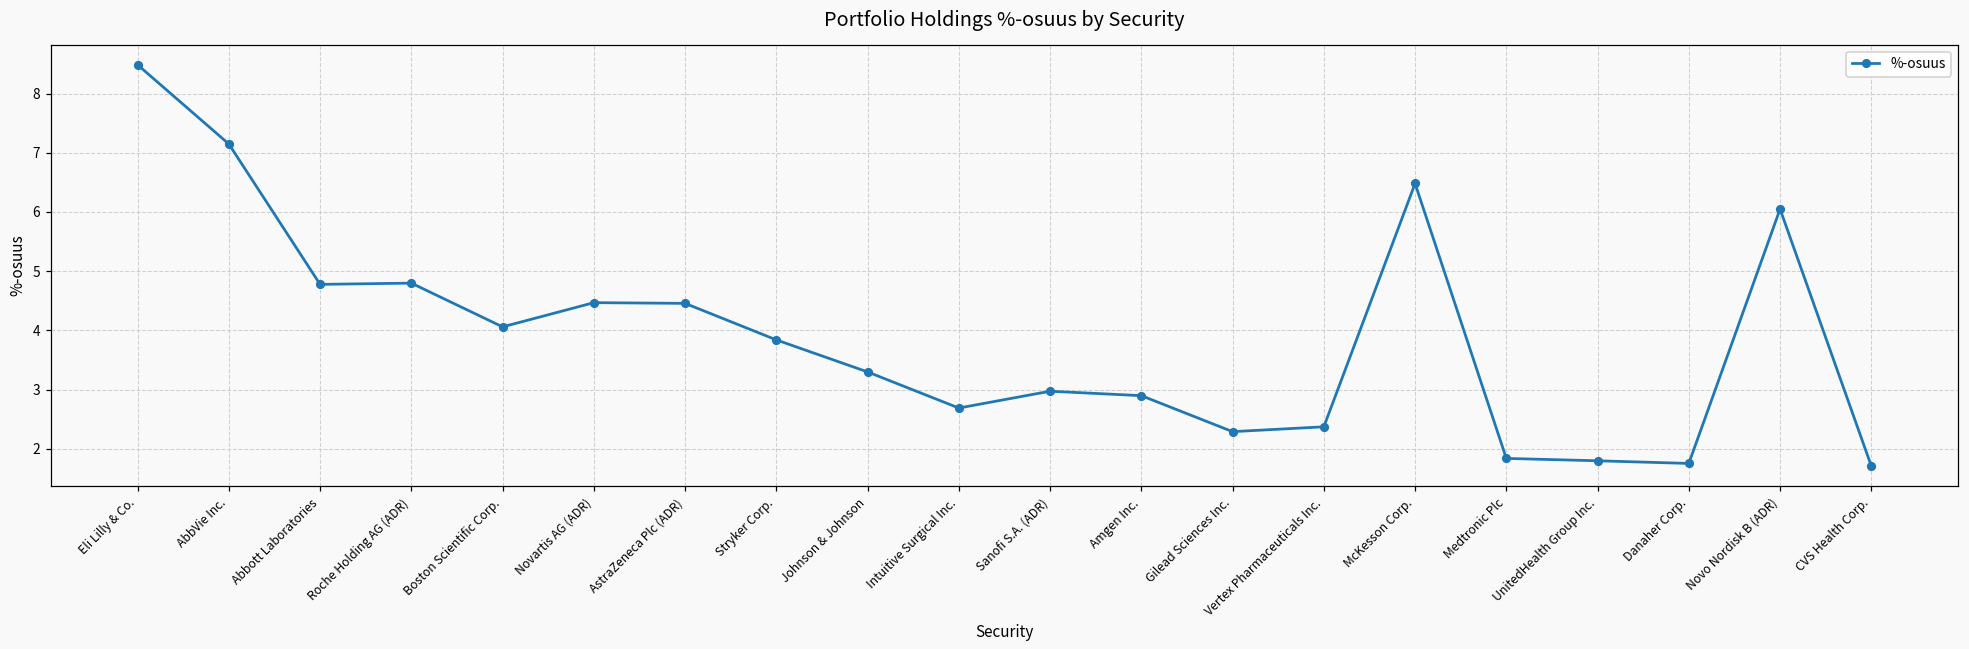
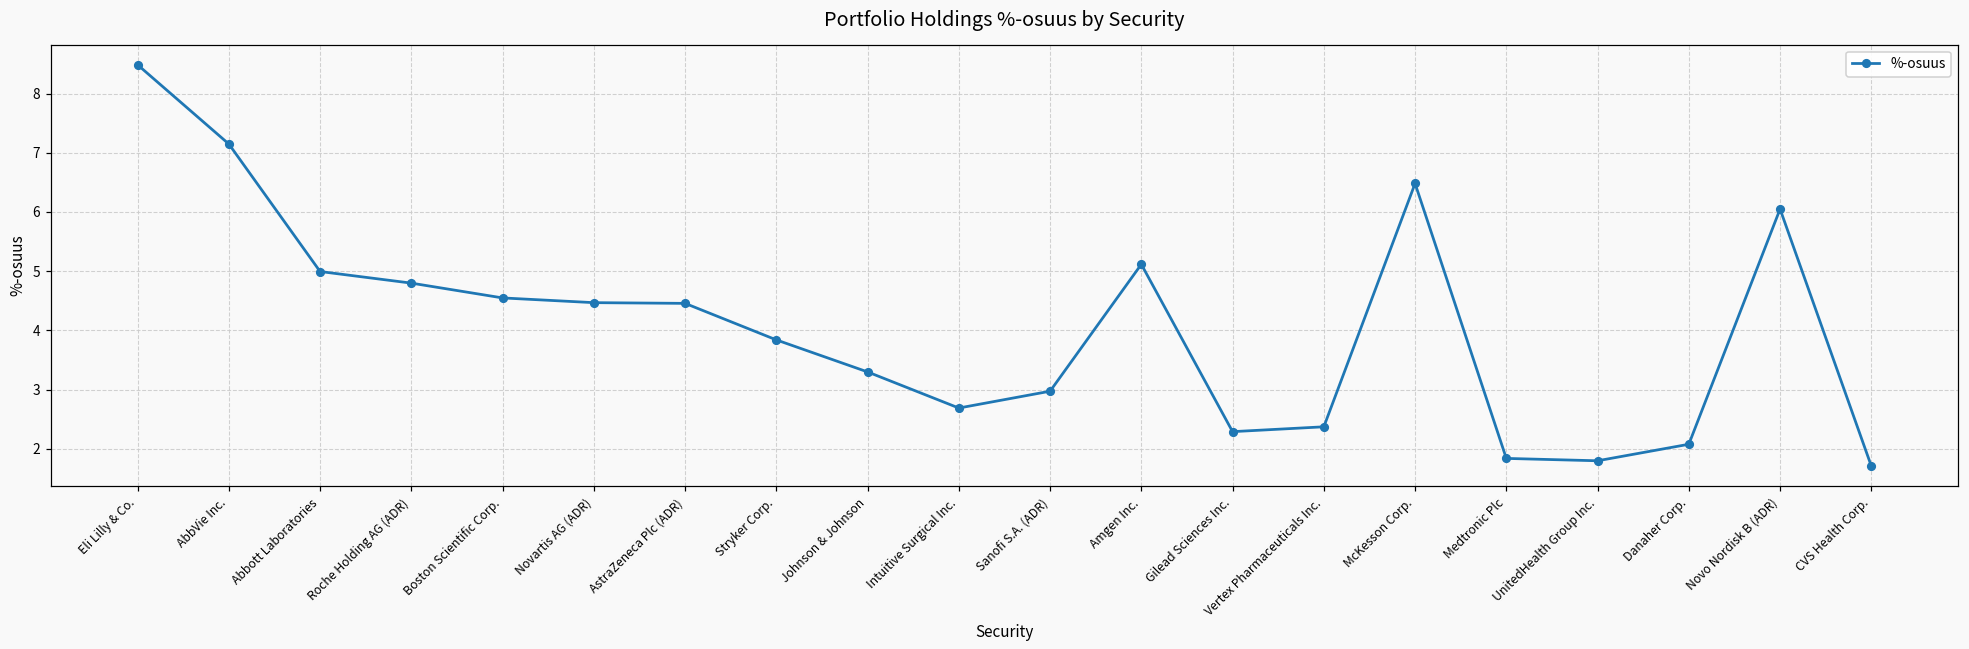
  {
    "Eli Lilly & Co.": 8.5,
    "AbbVie Inc.": 7.1,
-   "Abbott Laboratories": 4.8,
+   "Abbott Laboratories": 5.0,
    "Roche Holding AG (ADR)": 4.8,
-   "Boston Scientific Corp.": 4.1,
+   "Boston Scientific Corp.": 4.5,
    "Novartis AG (ADR)": 4.5,
    "AstraZeneca Plc (ADR)": 4.5,
    "Stryker Corp.": 3.8,
    "Johnson & Johnson": 3.3,
    "Intuitive Surgical Inc.": 2.7,
    "Sanofi S.A. (ADR)": 3.0,
-   "Amgen Inc.": 2.9,
+   "Amgen Inc.": 5.1,
    "Gilead Sciences Inc.": 2.3,
    "Vertex Pharmaceuticals Inc.": 2.4,
    "McKesson Corp.": 6.5,
    "Medtronic Plc": 1.8,
    "UnitedHealth Group Inc.": 1.8,
-   "Danaher Corp.": 1.8,
+   "Danaher Corp.": 2.1,
    "Novo Nordisk B (ADR)": 6.0,
    "CVS Health Corp.": 1.7
  }
